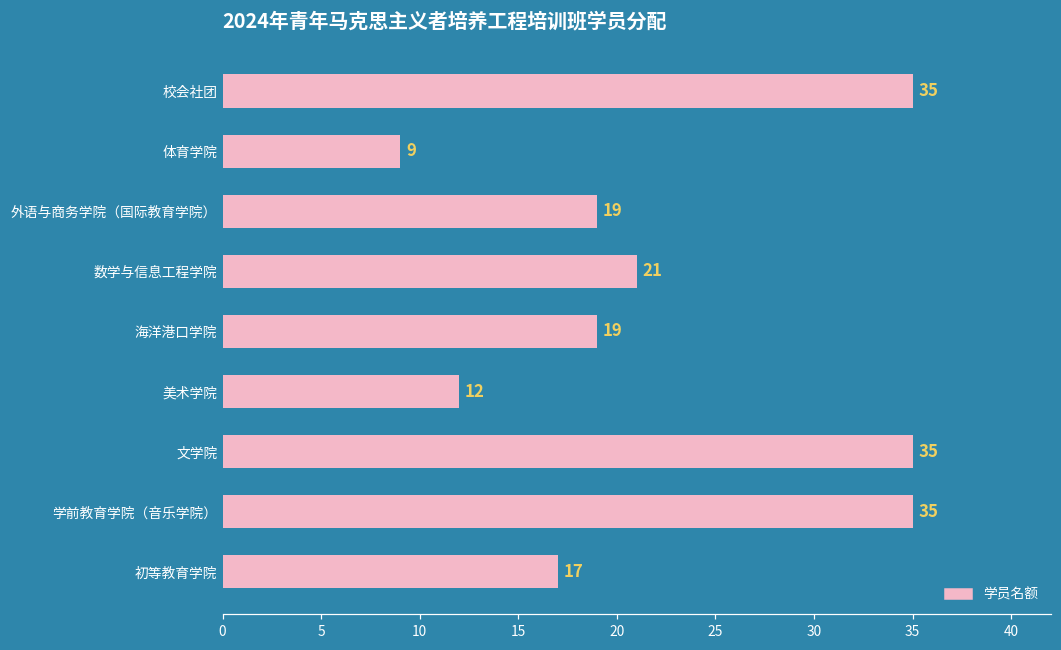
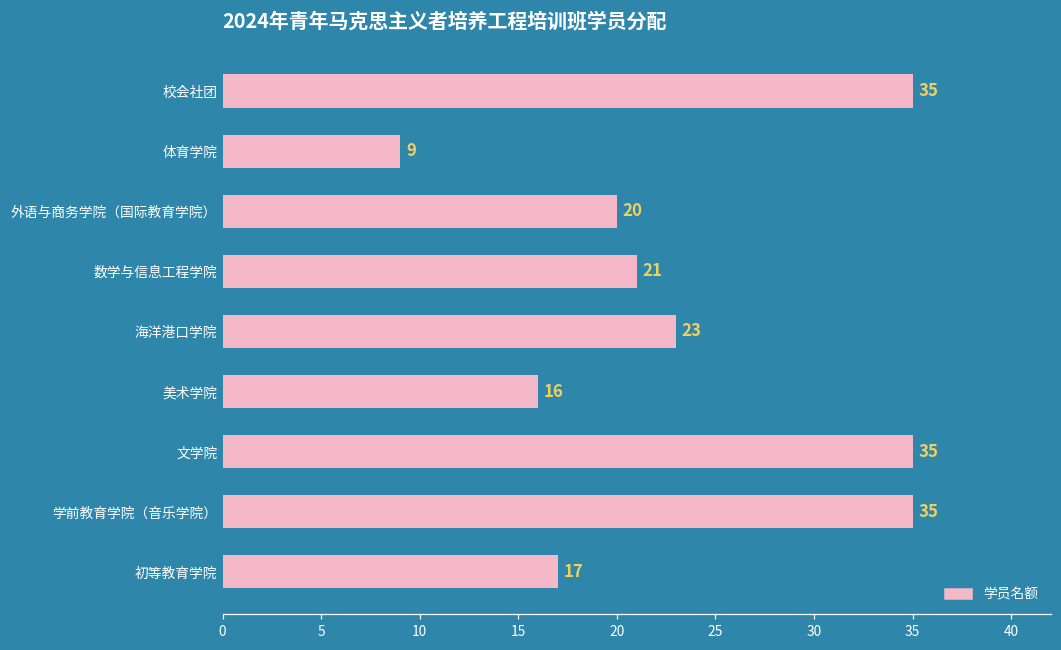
  {
    "校会社团": 35,
    "体育学院": 9,
-   "外语与商务学院（国际教育学院）": 19,
+   "外语与商务学院（国际教育学院）": 20,
    "数学与信息工程学院": 21,
-   "海洋港口学院": 19,
-   "美术学院": 12,
+   "海洋港口学院": 23,
+   "美术学院": 16,
    "文学院": 35,
    "学前教育学院（音乐学院）": 35,
    "初等教育学院": 17
  }
